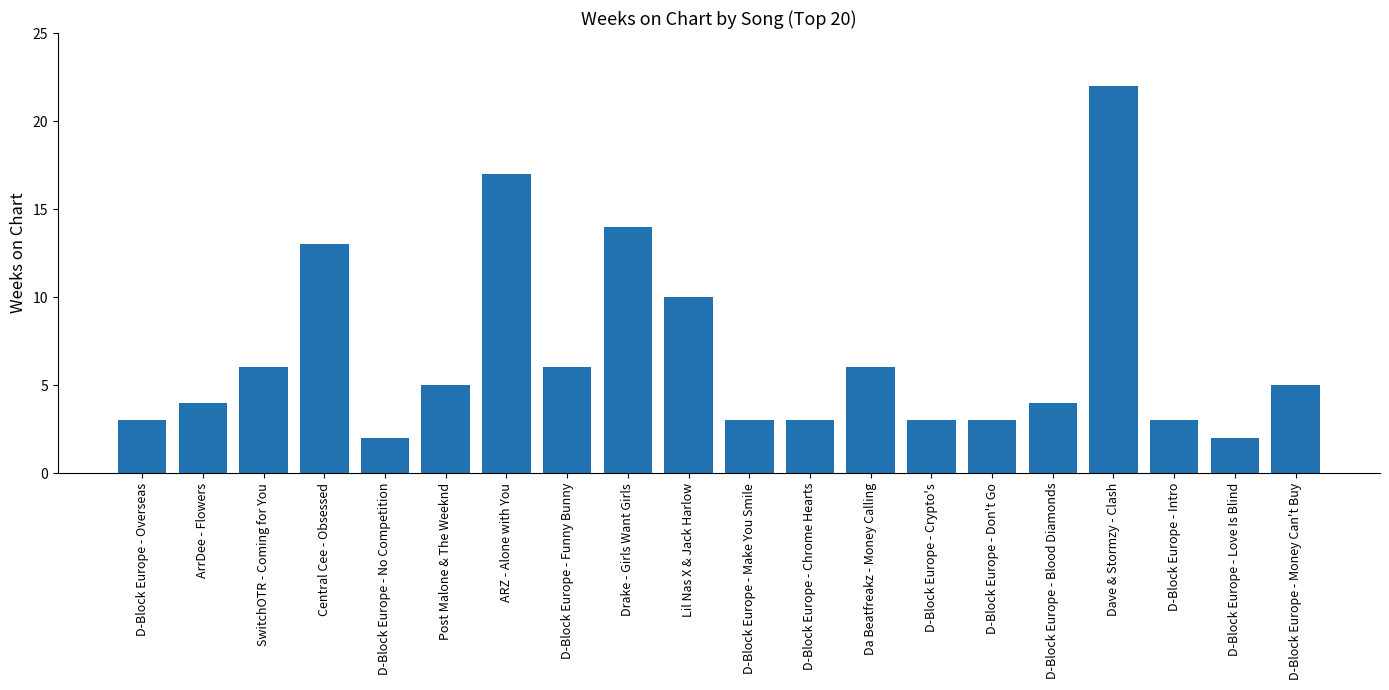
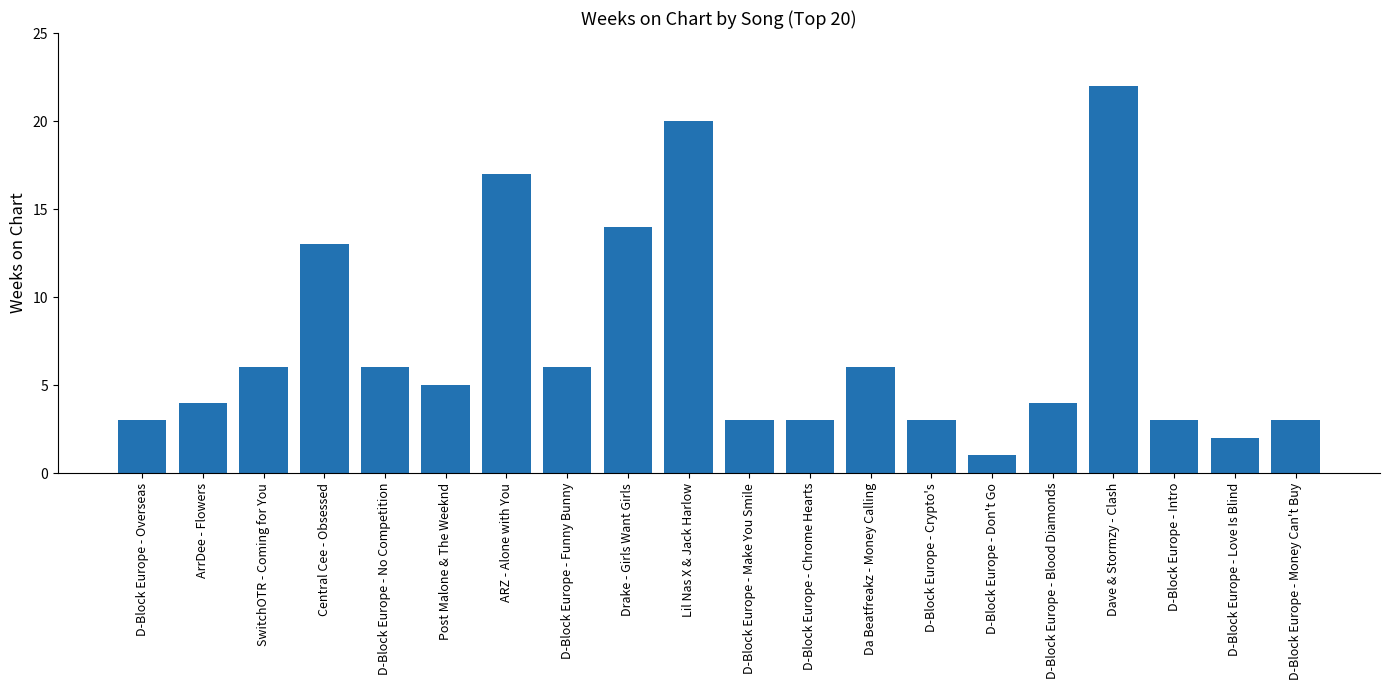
  {
    "D-Block Europe - Overseas": 3,
    "ArrDee - Flowers": 4,
    "SwitchOTR - Coming for You": 6,
    "Central Cee - Obsessed": 13,
-   "D-Block Europe - No Competition": 2,
+   "D-Block Europe - No Competition": 6,
    "Post Malone & The Weeknd": 5,
    "ARZ - Alone with You": 17,
    "D-Block Europe - Funny Bunny": 6,
    "Drake - Girls Want Girls": 14,
-   "Lil Nas X & Jack Harlow": 10,
+   "Lil Nas X & Jack Harlow": 20,
    "D-Block Europe - Make You Smile": 3,
    "D-Block Europe - Chrome Hearts": 3,
    "Da Beatfreakz - Money Calling": 6,
    "D-Block Europe - Crypto's": 3,
-   "D-Block Europe - Don't Go": 3,
+   "D-Block Europe - Don't Go": 1,
    "D-Block Europe - Blood Diamonds": 4,
    "Dave & Stormzy - Clash": 22,
    "D-Block Europe - Intro": 3,
    "D-Block Europe - Love Is Blind": 2,
-   "D-Block Europe - Money Can't Buy": 5
+   "D-Block Europe - Money Can't Buy": 3
  }
